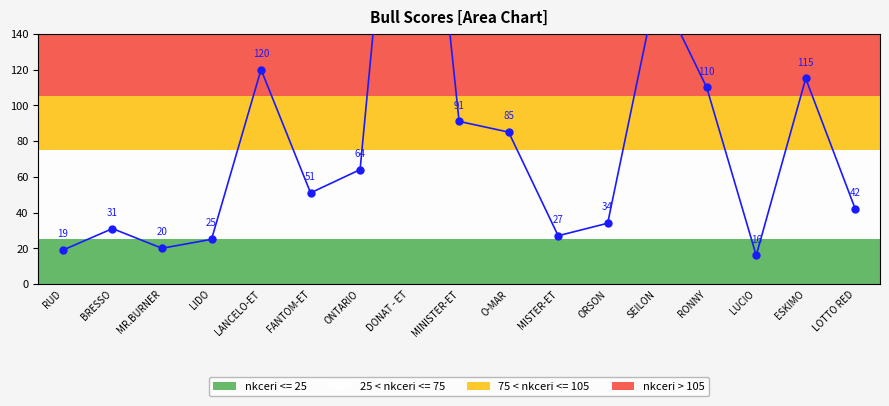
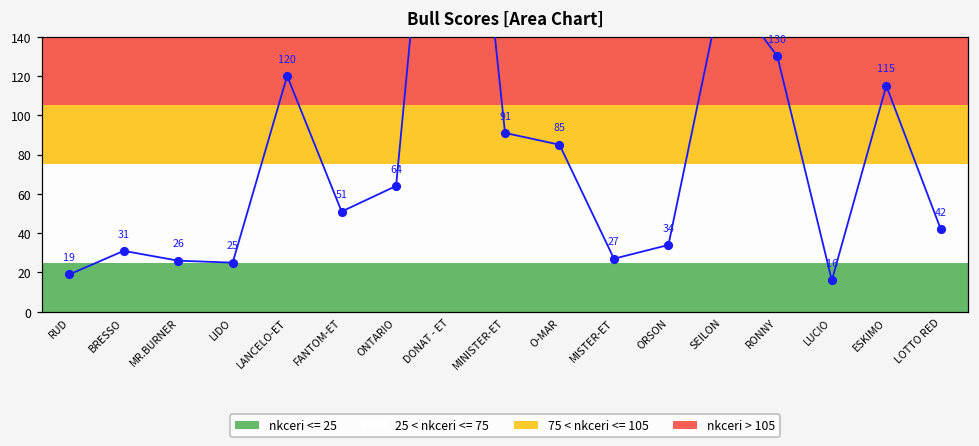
  {
    "RUD": 19,
    "BRESSO": 31,
-   "MR.BURNER": 20,
+   "MR.BURNER": 26,
    "LIDO": 25,
    "LANCELO-ET": 120,
    "FANTOM-ET": 51,
    "ONTARIO": 64,
    "MINISTER-ET": 91,
    "O-MAR": 85,
    "MISTER-ET": 27,
    "ORSON": 34,
-   "RONNY": 110,
+   "RONNY": 130,
    "LUCIO": 16,
    "ESKIMO": 115,
    "LOTTO RED": 42
  }
